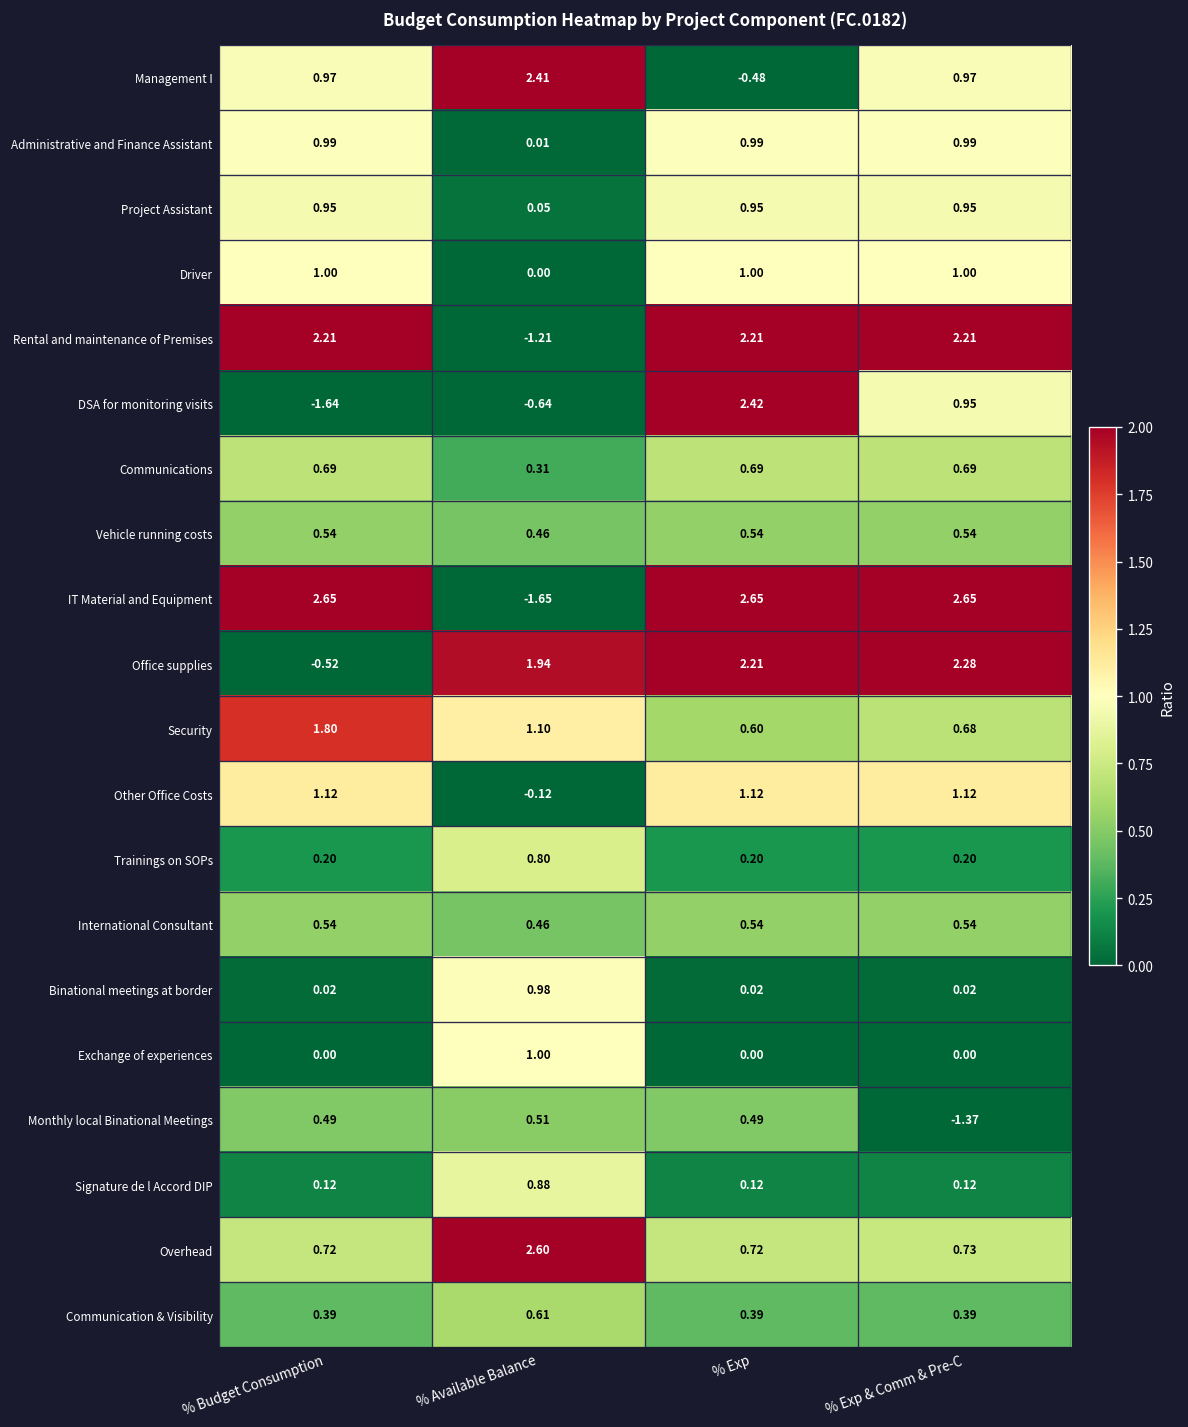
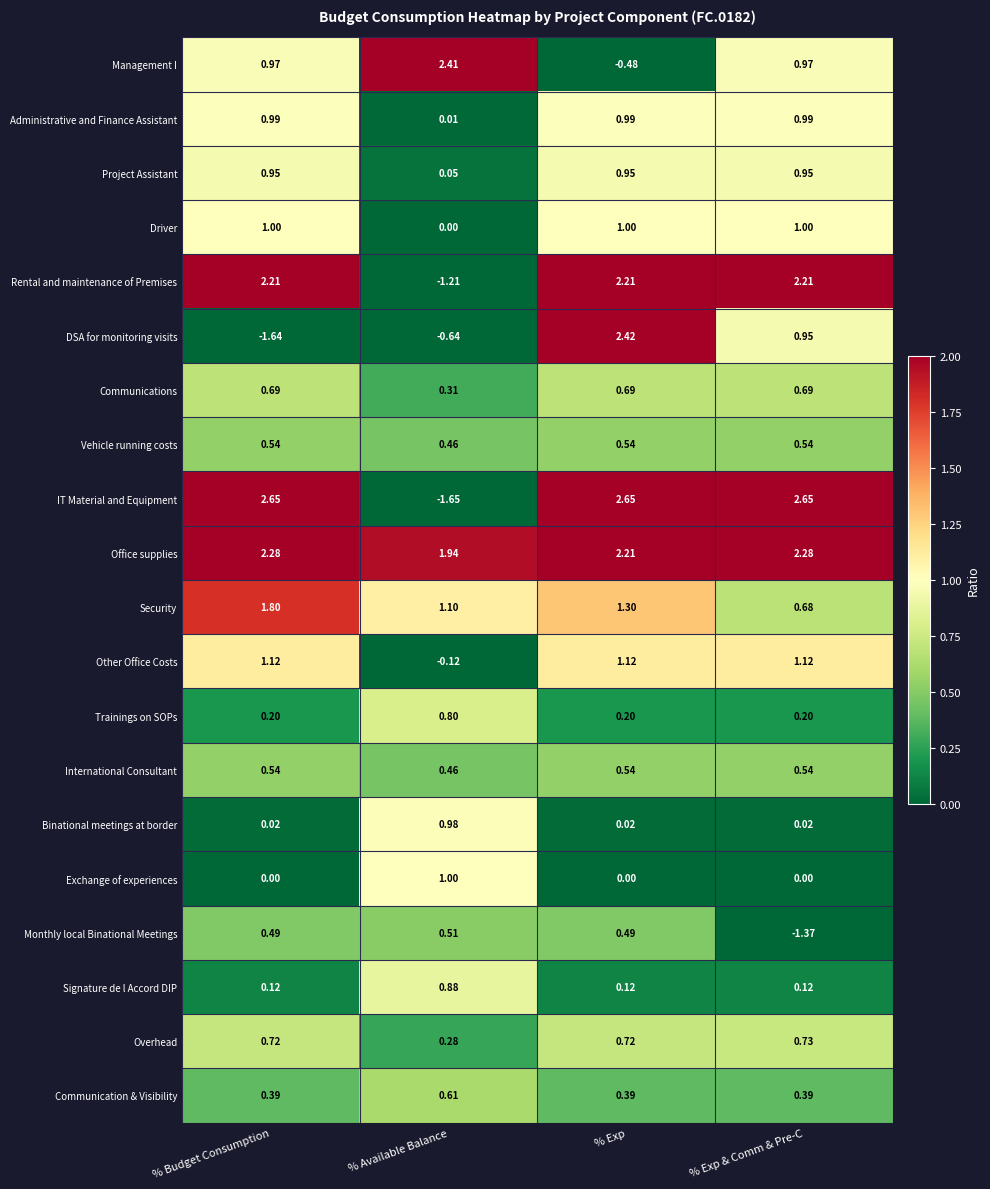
  {
    "Management I": {
      "% Budget Consumption": 0.97,
      "% Available Balance": 2.41,
      "% Exp": -0.48,
      "% Exp & Comm & Pre-C": 0.97
    },
    "Administrative and Finance Assistant": {
      "% Budget Consumption": 0.99,
      "% Available Balance": 0.01,
      "% Exp": 0.99,
      "% Exp & Comm & Pre-C": 0.99
    },
    "Project Assistant": {
      "% Budget Consumption": 0.95,
      "% Available Balance": 0.05,
      "% Exp": 0.95,
      "% Exp & Comm & Pre-C": 0.95
    },
    "Driver": {
      "% Budget Consumption": 1.00,
      "% Available Balance": 0.00,
      "% Exp": 1.00,
      "% Exp & Comm & Pre-C": 1.00
    },
    "Rental and maintenance of Premises": {
      "% Budget Consumption": 2.21,
      "% Available Balance": -1.21,
      "% Exp": 2.21,
      "% Exp & Comm & Pre-C": 2.21
    },
    "DSA for monitoring visits": {
      "% Budget Consumption": -1.64,
      "% Available Balance": -0.64,
      "% Exp": 2.42,
      "% Exp & Comm & Pre-C": 0.95
    },
    "Communications": {
      "% Budget Consumption": 0.69,
      "% Available Balance": 0.31,
      "% Exp": 0.69,
      "% Exp & Comm & Pre-C": 0.69
    },
    "Vehicle running costs": {
      "% Budget Consumption": 0.54,
      "% Available Balance": 0.46,
      "% Exp": 0.54,
      "% Exp & Comm & Pre-C": 0.54
    },
    "IT Material and Equipment": {
      "% Budget Consumption": 2.65,
      "% Available Balance": -1.65,
      "% Exp": 2.65,
      "% Exp & Comm & Pre-C": 2.65
    },
    "Office supplies": {
-     "% Budget Consumption": -0.52,
+     "% Budget Consumption": 2.28,
      "% Available Balance": 1.94,
      "% Exp": 2.21,
      "% Exp & Comm & Pre-C": 2.28
    },
    "Security": {
      "% Budget Consumption": 1.80,
      "% Available Balance": 1.10,
-     "% Exp": 0.60,
+     "% Exp": 1.30,
      "% Exp & Comm & Pre-C": 0.68
    },
    "Other Office Costs": {
      "% Budget Consumption": 1.12,
      "% Available Balance": -0.12,
      "% Exp": 1.12,
      "% Exp & Comm & Pre-C": 1.12
    },
    "Trainings on SOPs": {
      "% Budget Consumption": 0.20,
      "% Available Balance": 0.80,
      "% Exp": 0.20,
      "% Exp & Comm & Pre-C": 0.20
    },
    "International Consultant": {
      "% Budget Consumption": 0.54,
      "% Available Balance": 0.46,
      "% Exp": 0.54,
      "% Exp & Comm & Pre-C": 0.54
    },
    "Binational meetings at border": {
      "% Budget Consumption": 0.02,
      "% Available Balance": 0.98,
      "% Exp": 0.02,
      "% Exp & Comm & Pre-C": 0.02
    },
    "Exchange of experiences": {
      "% Budget Consumption": 0.00,
      "% Available Balance": 1.00,
      "% Exp": 0.00,
      "% Exp & Comm & Pre-C": 0.00
    },
    "Monthly local Binational Meetings": {
      "% Budget Consumption": 0.49,
      "% Available Balance": 0.51,
      "% Exp": 0.49,
      "% Exp & Comm & Pre-C": -1.37
    },
    "Signature de l Accord DIP": {
      "% Budget Consumption": 0.12,
      "% Available Balance": 0.88,
      "% Exp": 0.12,
      "% Exp & Comm & Pre-C": 0.12
    },
    "Overhead": {
      "% Budget Consumption": 0.72,
-     "% Available Balance": 2.60,
+     "% Available Balance": 0.28,
      "% Exp": 0.72,
      "% Exp & Comm & Pre-C": 0.73
    },
    "Communication & Visibility": {
      "% Budget Consumption": 0.39,
      "% Available Balance": 0.61,
      "% Exp": 0.39,
      "% Exp & Comm & Pre-C": 0.39
    }
  }
